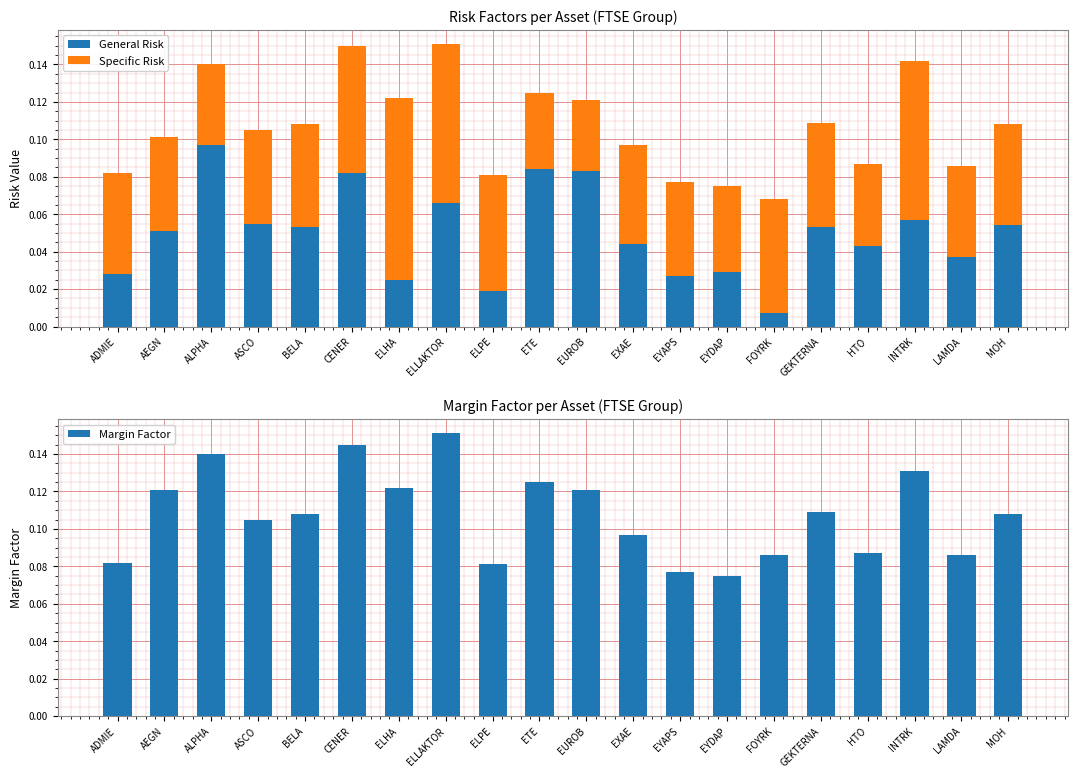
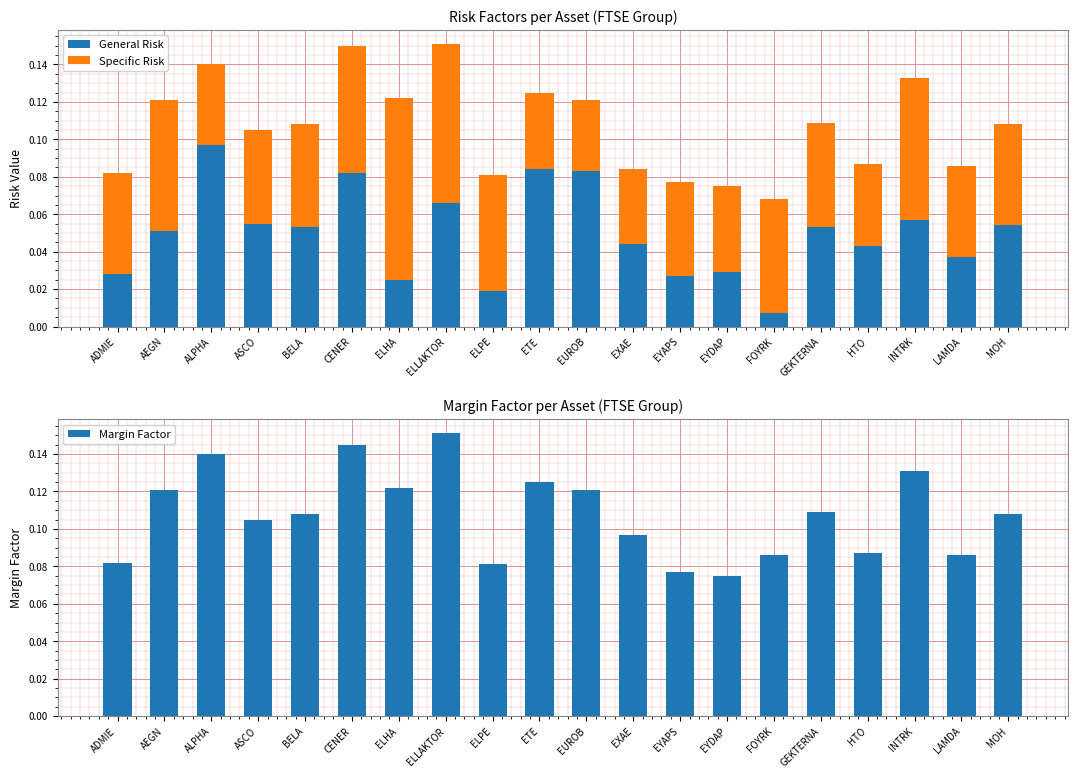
  {
    "Risk Factors per Asset (FTSE Group)": {
      "General Risk": {
        "ADMIE": 0.028,
        "AEGN": 0.051,
        "ALPHA": 0.097,
        "ASCO": 0.055,
        "BELA": 0.053,
        "CENER": 0.082,
        "ELHA": 0.025,
        "ELLAKTOR": 0.066,
        "ELPE": 0.019,
        "ETE": 0.084,
        "EUROB": 0.083,
        "EXAE": 0.044,
        "EYAPS": 0.027,
        "EYDAP": 0.029,
        "FOYRK": 0.007,
        "GEKTERNA": 0.053,
        "HTO": 0.043,
        "INTRK": 0.057,
        "LAMDA": 0.037,
        "MOH": 0.054
      },
      "Specific Risk": {
        "ADMIE": 0.054,
-       "AEGN": 0.05,
+       "AEGN": 0.07,
        "ALPHA": 0.043,
        "ASCO": 0.050,
        "BELA": 0.055,
        "CENER": 0.068,
        "ELHA": 0.097,
        "ELLAKTOR": 0.085,
        "ELPE": 0.062,
        "ETE": 0.041,
        "EUROB": 0.038,
-       "EXAE": 0.053,
+       "EXAE": 0.040,
        "EYAPS": 0.050,
        "EYDAP": 0.046,
        "FOYRK": 0.061,
        "GEKTERNA": 0.056,
        "HTO": 0.044,
-       "INTRK": 0.085,
+       "INTRK": 0.076,
        "LAMDA": 0.049,
        "MOH": 0.054
      }
    },
    "Margin Factor per Asset (FTSE Group)": {
      "ADMIE": 0.082,
      "AEGN": 0.121,
      "ALPHA": 0.140,
      "ASCO": 0.105,
      "BELA": 0.108,
      "CENER": 0.145,
      "ELHA": 0.122,
      "ELLAKTOR": 0.151,
      "ELPE": 0.081,
      "ETE": 0.125,
      "EUROB": 0.121,
      "EXAE": 0.097,
      "EYAPS": 0.077,
      "EYDAP": 0.075,
      "FOYRK": 0.086,
      "GEKTERNA": 0.109,
      "HTO": 0.087,
      "INTRK": 0.131,
      "LAMDA": 0.086,
      "MOH": 0.108
    }
  }
